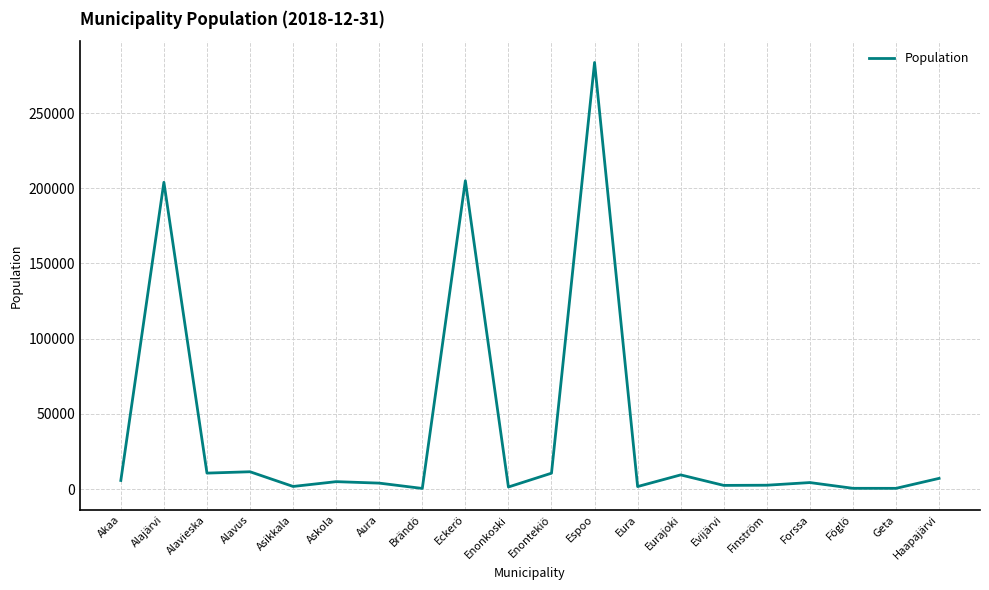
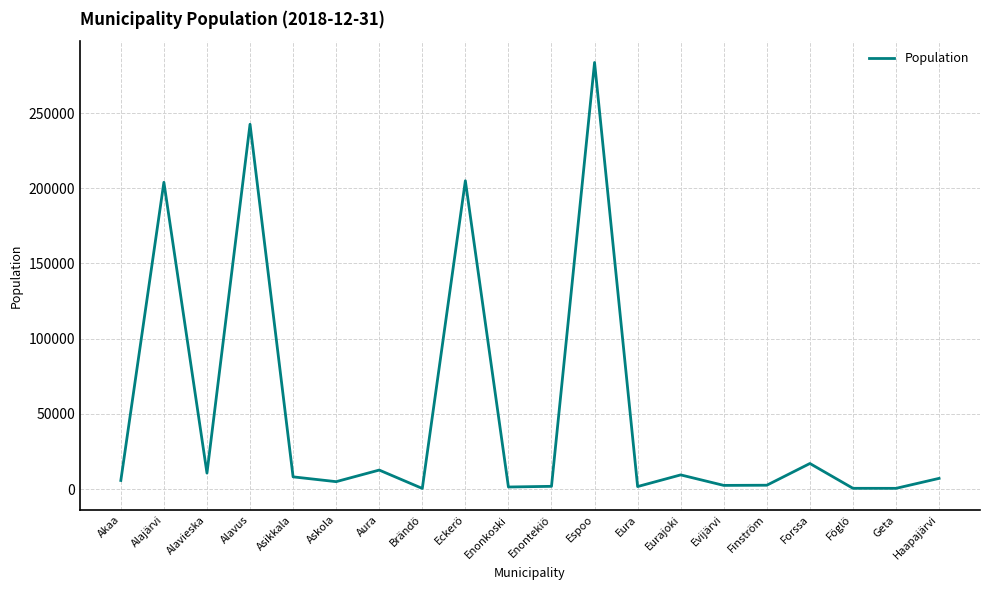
  {
    "Akaa": 6000,
    "Alajärvi": 204000,
    "Alavieska": 11000,
-   "Alavus": 12000,
-   "Asikkala": 2000,
+   "Alavus": 243000,
+   "Asikkala": 8000,
    "Askola": 5000,
-   "Aura": 4000,
+   "Aura": 13000,
    "Brändö": 0,
    "Eckerö": 205000,
    "Enonkoski": 1000,
-   "Enontekiö": 11000,
+   "Enontekiö": 2000,
    "Espoo": 284000,
    "Eura": 2000,
    "Eurajoki": 9000,
    "Evijärvi": 2000,
    "Finström": 3000,
-   "Forssa": 4000,
+   "Forssa": 17000,
    "Föglö": 1000,
    "Geta": 1000,
    "Haapajärvi": 7000
  }
